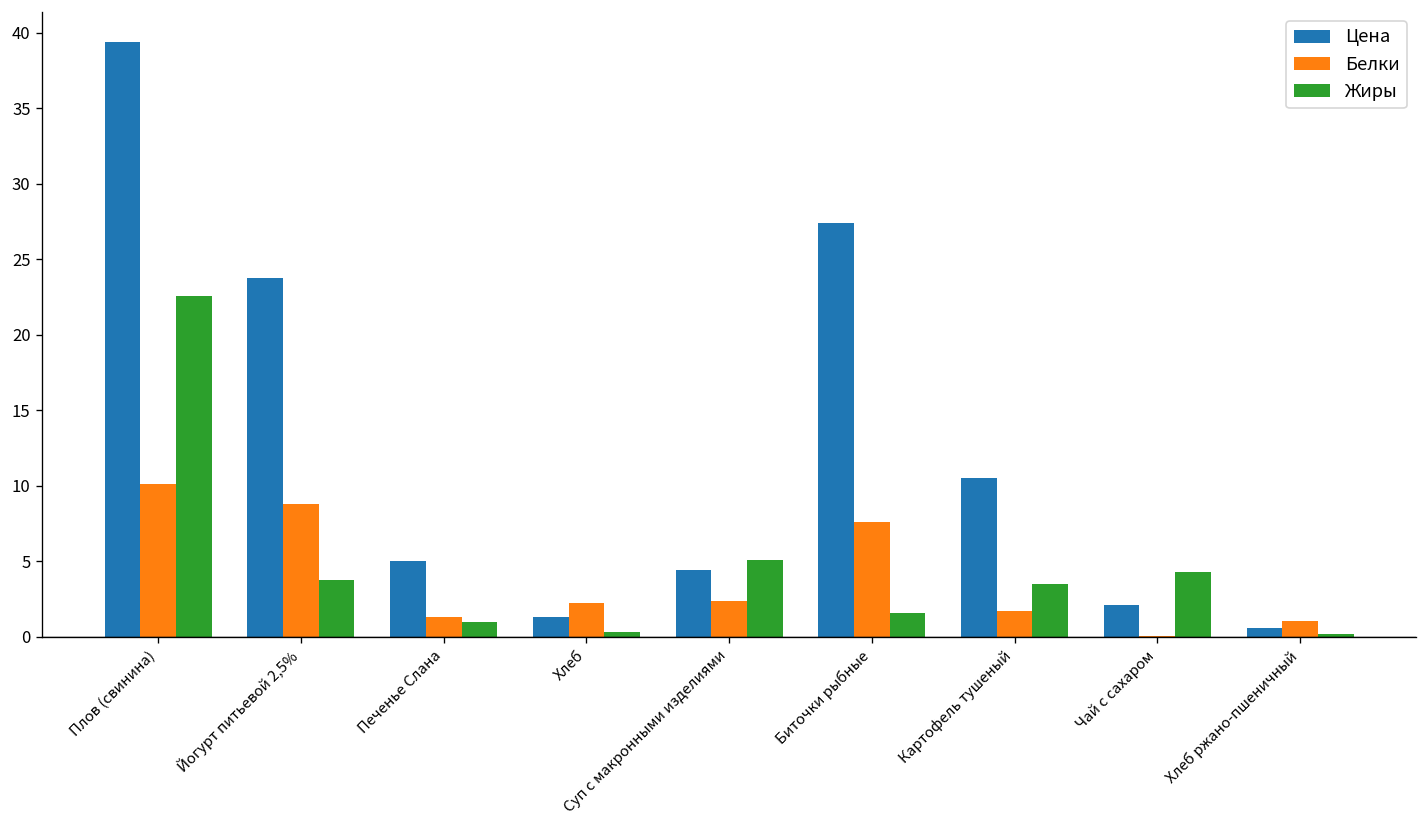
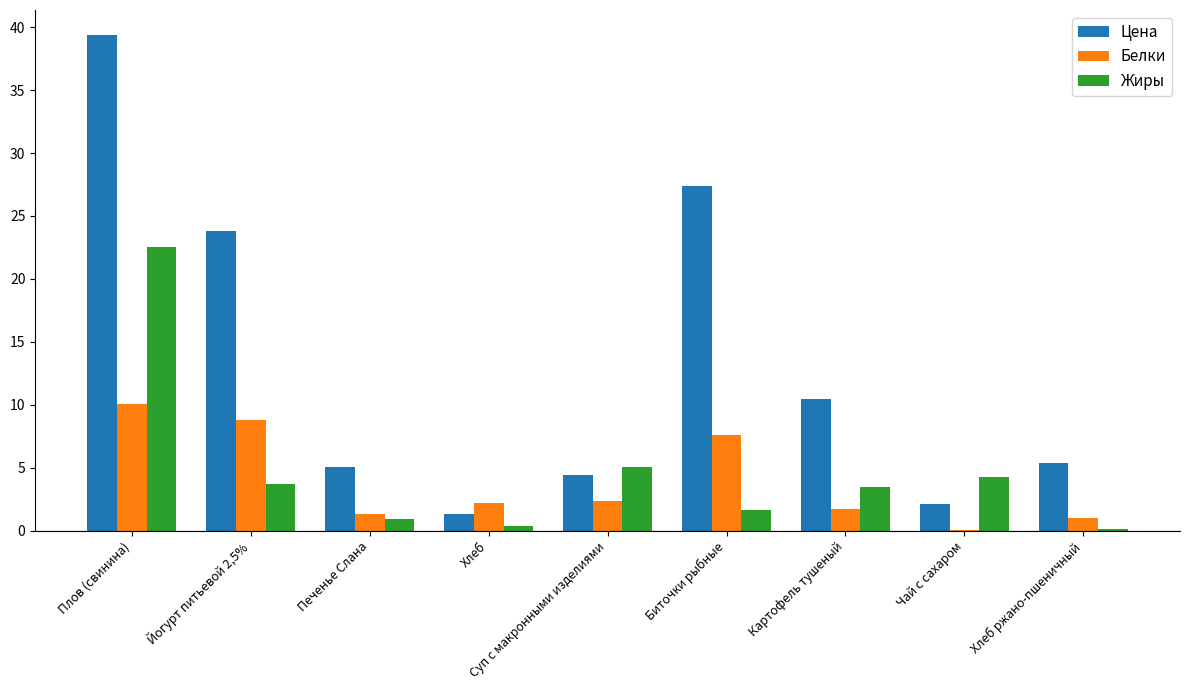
  {
    "Цена": {
      "Плов (свинина)": 39.4,
      "Йогурт питьевой 2,5%": 23.8,
      "Печенье Слана": 5.0,
      "Хлеб": 1.3,
      "Суп с макронными изделиями": 4.5,
      "Биточки рыбные": 27.4,
      "Картофель тушеный": 10.5,
      "Чай с сахаром": 2.1,
-     "Хлеб ржано-пшеничный": 0.6
+     "Хлеб ржано-пшеничный": 5.4
    },
    "Белки": {
      "Плов (свинина)": 10.1,
      "Йогурт питьевой 2,5%": 8.8,
      "Печенье Слана": 1.3,
      "Хлеб": 2.2,
      "Суп с макронными изделиями": 2.4,
      "Биточки рыбные": 7.6,
      "Картофель тушеный": 1.7,
      "Хлеб ржано-пшеничный": 1.0
    },
    "Жиры": {
      "Плов (свинина)": 22.5,
      "Йогурт питьевой 2,5%": 3.8,
      "Печенье Слана": 1.0,
      "Хлеб": 0.3,
      "Суп с макронными изделиями": 5.1,
      "Биточки рыбные": 1.6,
      "Картофель тушеный": 3.5,
      "Чай с сахаром": 4.3
    }
  }
